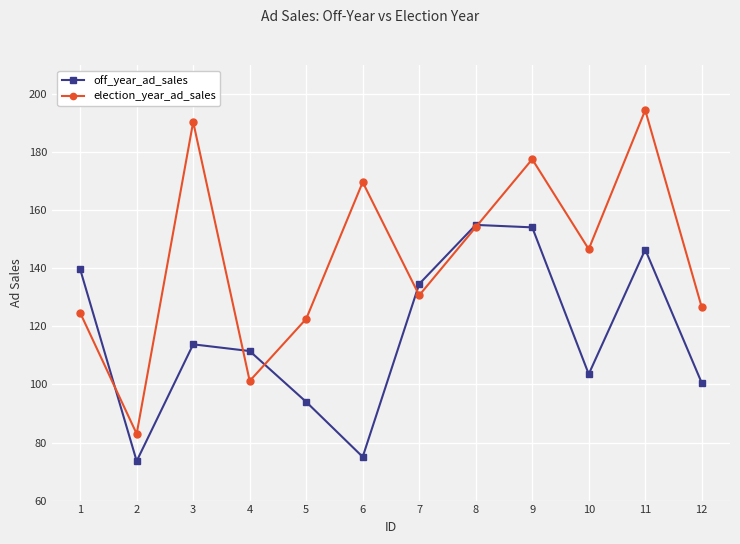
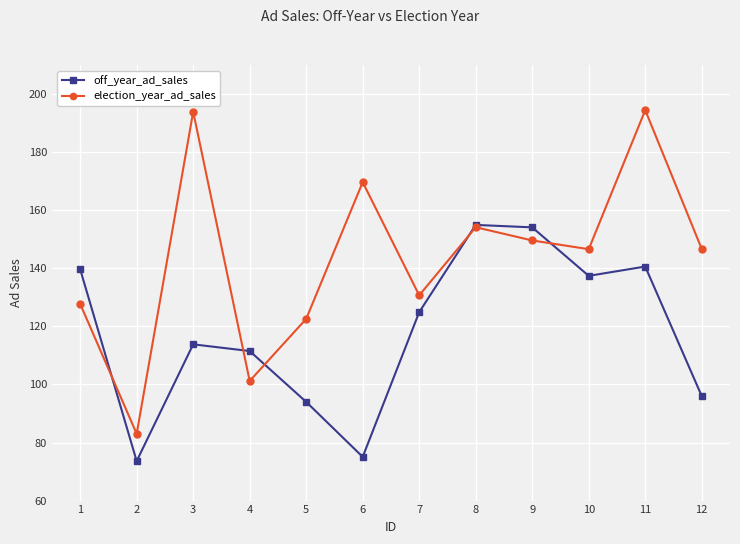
  {
    "off_year_ad_sales": {
      "1": 140,
      "2": 74,
      "3": 114,
      "4": 111,
      "5": 94,
      "6": 75,
-     "7": 135,
+     "7": 125,
      "9": 154,
-     "10": 104,
-     "11": 146,
-     "12": 101
+     "10": 137,
+     "11": 141,
+     "12": 96
    },
    "election_year_ad_sales": {
-     "1": 125,
+     "1": 128,
      "2": 83,
-     "3": 190,
+     "3": 194,
      "4": 101,
      "5": 123,
      "6": 170,
      "7": 131,
-     "9": 178,
+     "9": 150,
      "10": 147,
      "11": 194,
-     "12": 127
+     "12": 147
    }
  }
